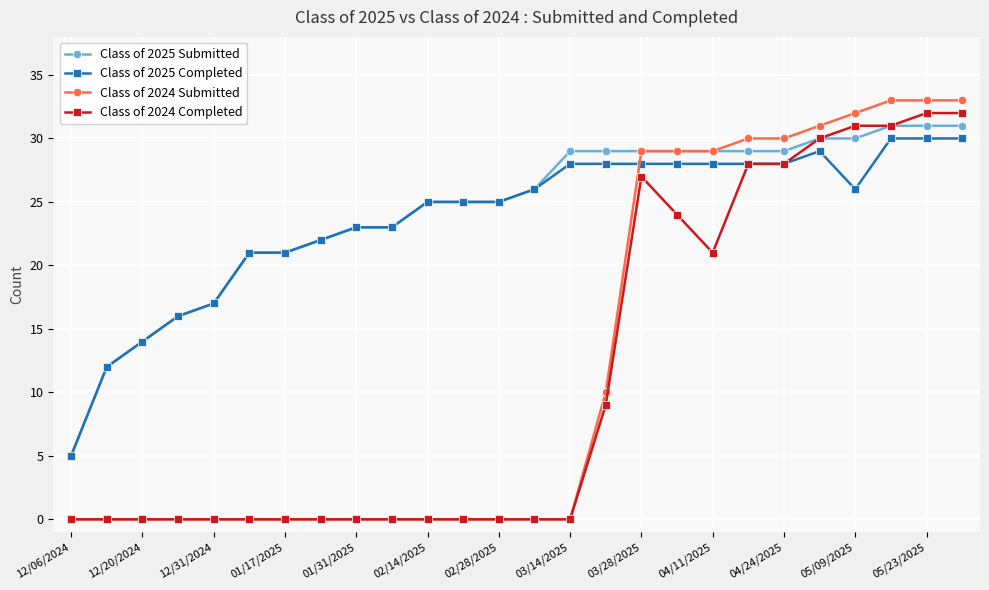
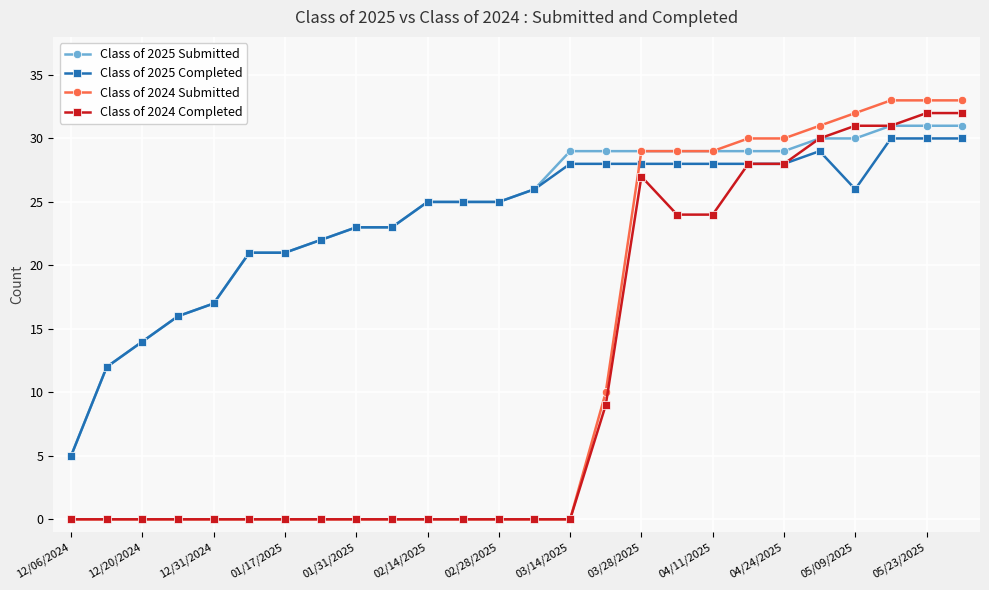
  {
    "Class of 2025 Submitted": {
      "03/14/2025": 29,
      "04/24/2025": 29,
      "05/09/2025": 30,
      "05/23/2025": 31
    },
    "Class of 2025 Completed": {
      "03/14/2025": 28,
      "03/28/2025": 28,
      "04/11/2025": 28,
      "05/09/2025": 26,
      "05/23/2025": 30
    },
    "Class of 2024 Submitted": {
      "04/24/2025": 30,
      "05/09/2025": 32,
      "05/23/2025": 33
    },
    "Class of 2024 Completed": {
      "03/28/2025": 27,
-     "04/11/2025": 21,
+     "04/11/2025": 24,
      "05/09/2025": 31,
      "05/23/2025": 32
    }
  }
